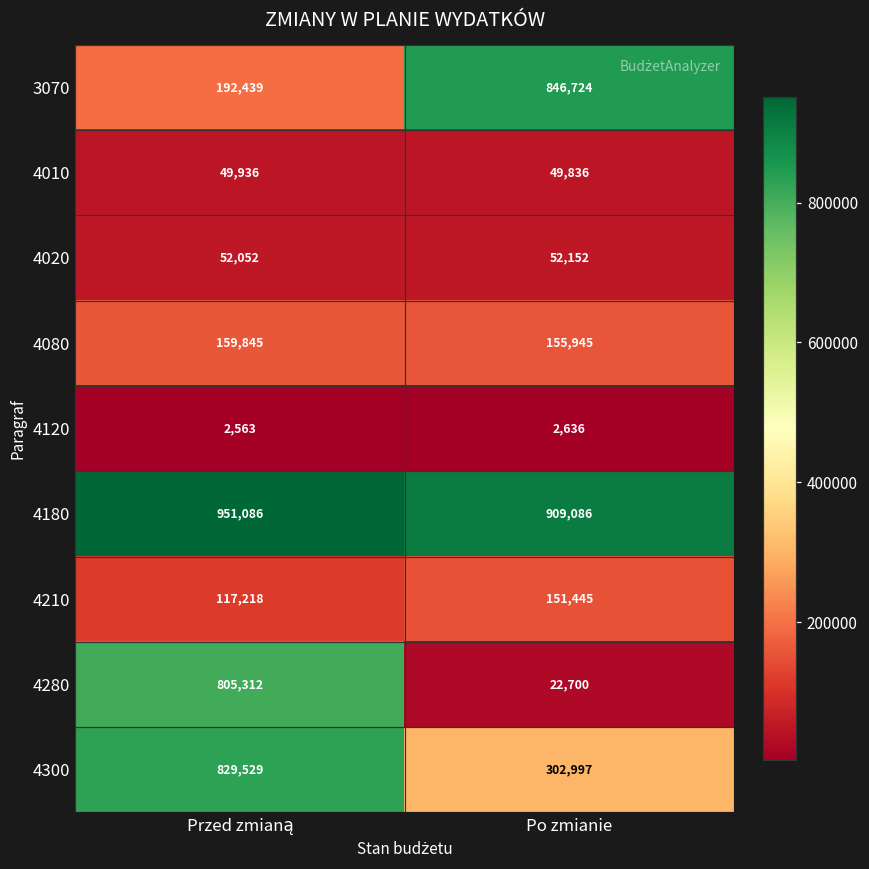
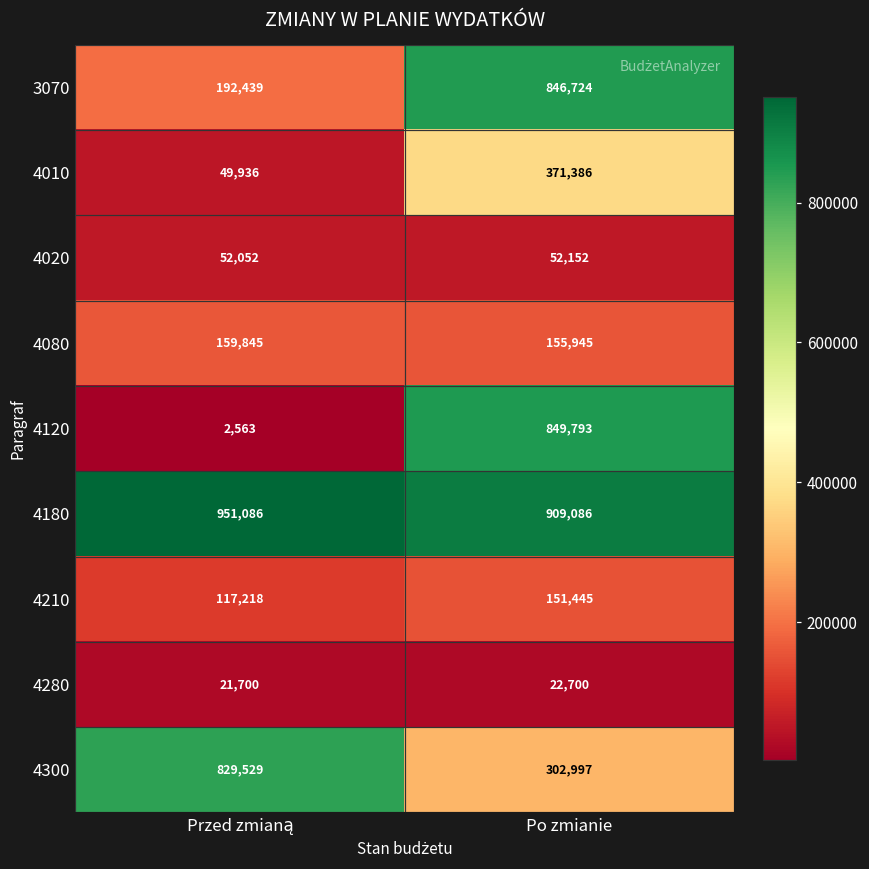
  {
    "3070": {
      "Przed zmianą": "192,439"
    },
    "4010": {
      "Przed zmianą": "49,936",
-     "Po zmianie": "49,836"
+     "Po zmianie": "371,386"
    },
    "4020": {
      "Przed zmianą": "52,052",
      "Po zmianie": "52,152"
    },
    "4080": {
      "Przed zmianą": "159,845",
      "Po zmianie": "155,945"
    },
    "4120": {
      "Przed zmianą": "2,563",
-     "Po zmianie": "2,636"
+     "Po zmianie": "849,793"
    },
    "4180": {
      "Przed zmianą": "951,086",
      "Po zmianie": "909,086"
    },
    "4210": {
      "Przed zmianą": "117,218",
      "Po zmianie": "151,445"
    },
    "4280": {
-     "Przed zmianą": "805,312",
+     "Przed zmianą": "21,700",
      "Po zmianie": "22,700"
    },
    "4300": {
      "Przed zmianą": "829,529",
      "Po zmianie": "302,997"
    }
  }
